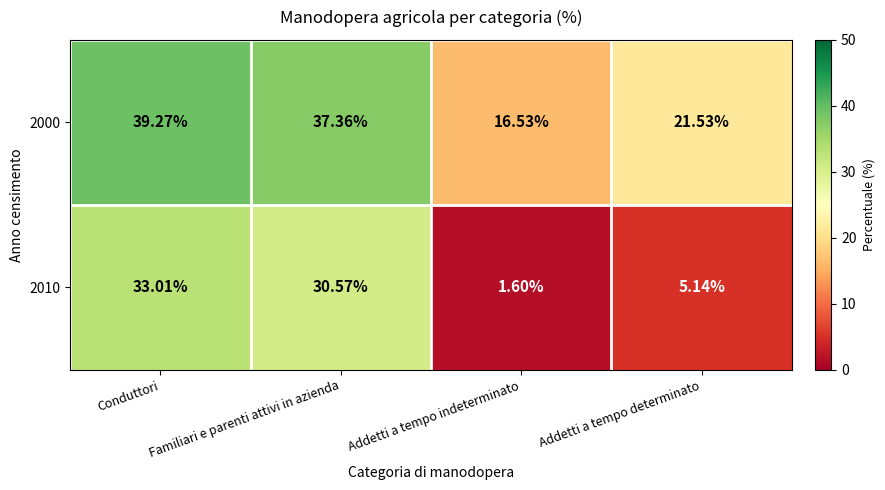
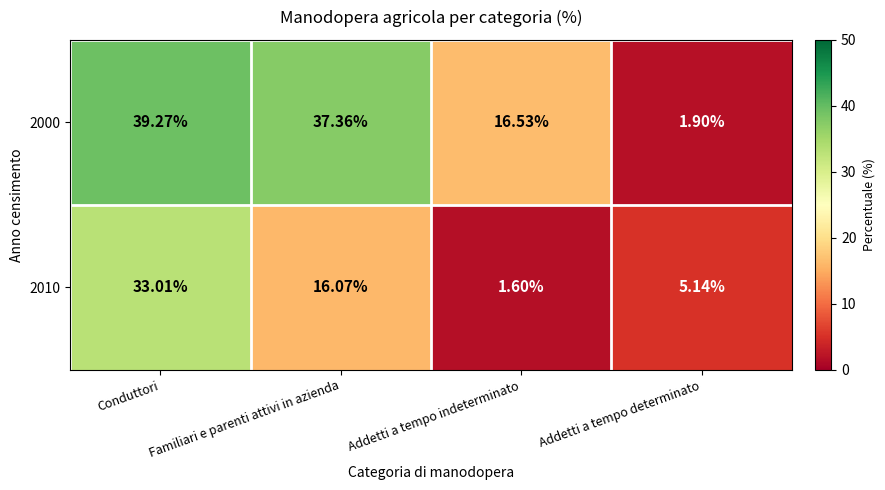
  {
    "2000": {
      "Conduttori": "39.27%",
      "Familiari e parenti attivi in azienda": "37.36%",
      "Addetti a tempo indeterminato": "16.53%",
-     "Addetti a tempo determinato": "21.53%"
+     "Addetti a tempo determinato": "1.90%"
    },
    "2010": {
      "Conduttori": "33.01%",
-     "Familiari e parenti attivi in azienda": "30.57%",
+     "Familiari e parenti attivi in azienda": "16.07%",
      "Addetti a tempo indeterminato": "1.60%",
      "Addetti a tempo determinato": "5.14%"
    }
  }
